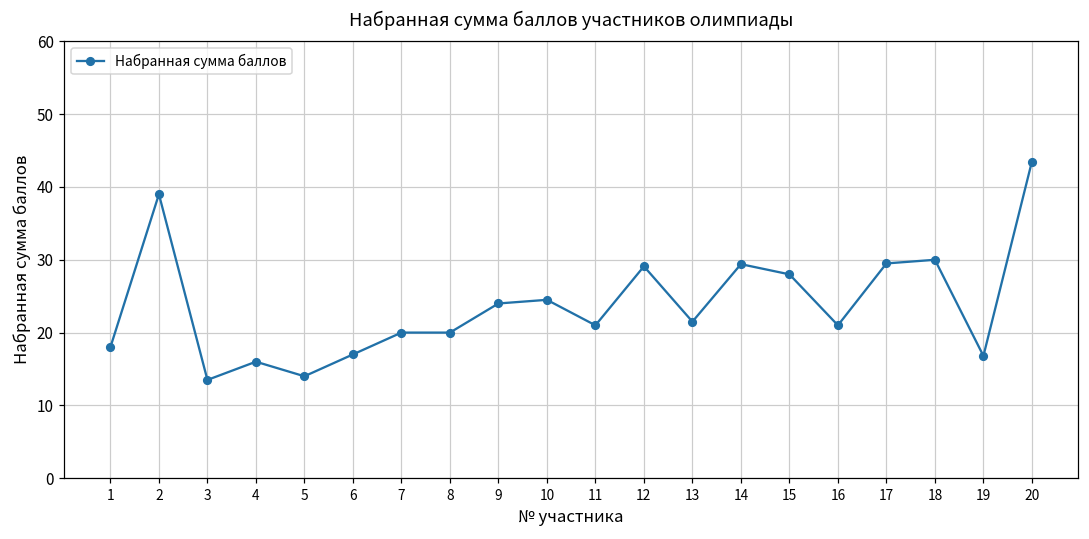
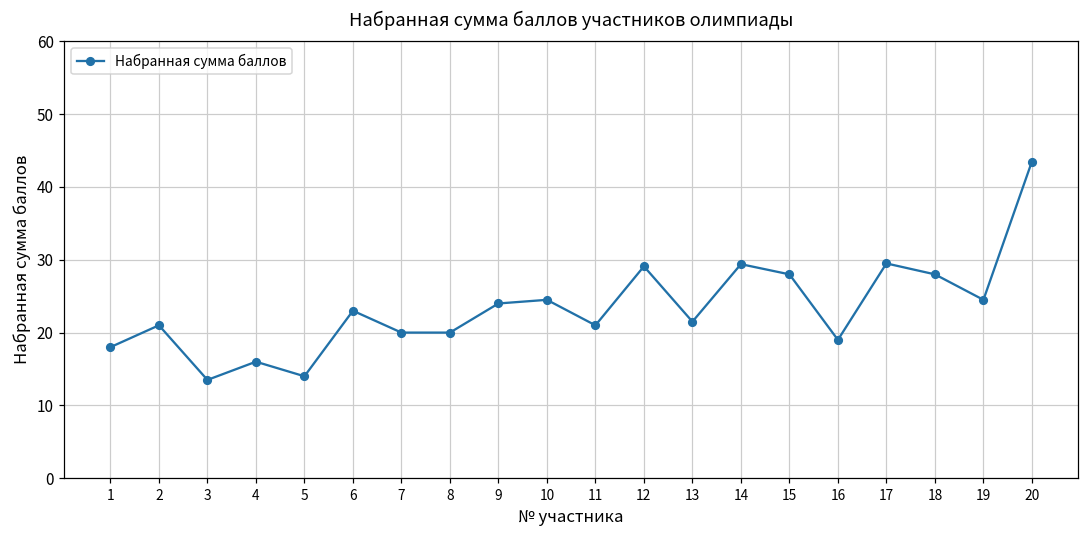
  {
    "1": 18,
-   "2": 39,
+   "2": 21,
    "3": 14,
    "4": 16,
    "5": 14,
-   "6": 17,
+   "6": 23,
    "7": 20,
    "8": 20,
    "9": 24,
    "10": 25,
    "11": 21,
    "12": 29,
    "13": 22,
    "14": 29,
    "15": 28,
-   "16": 21,
+   "16": 19,
    "17": 30,
-   "18": 30,
-   "19": 17,
+   "18": 28,
+   "19": 25,
    "20": 44
  }
